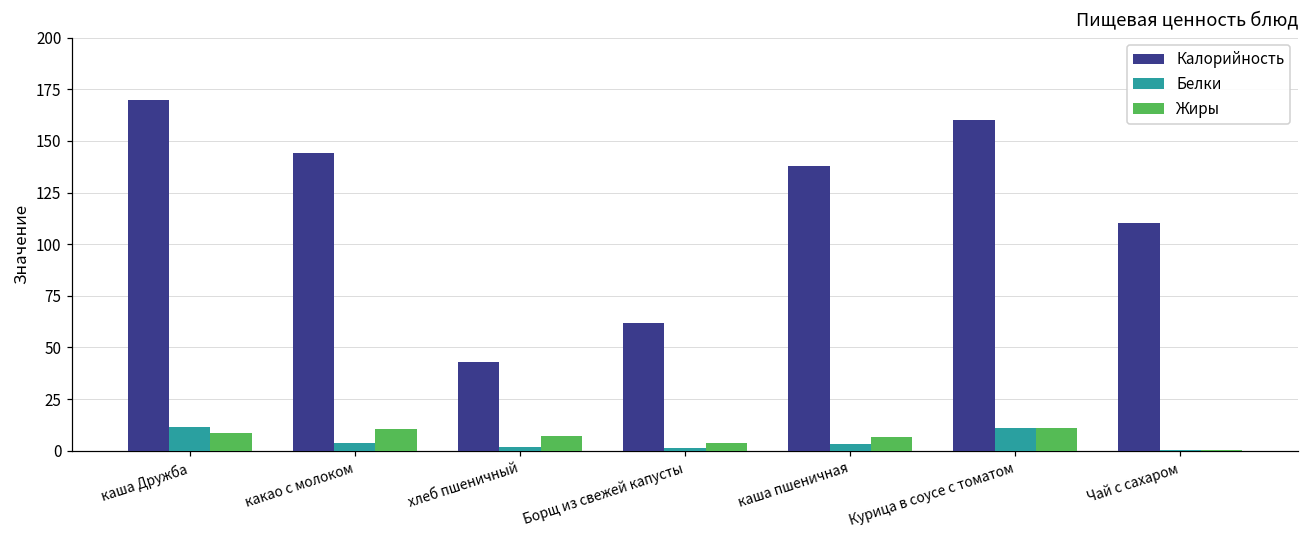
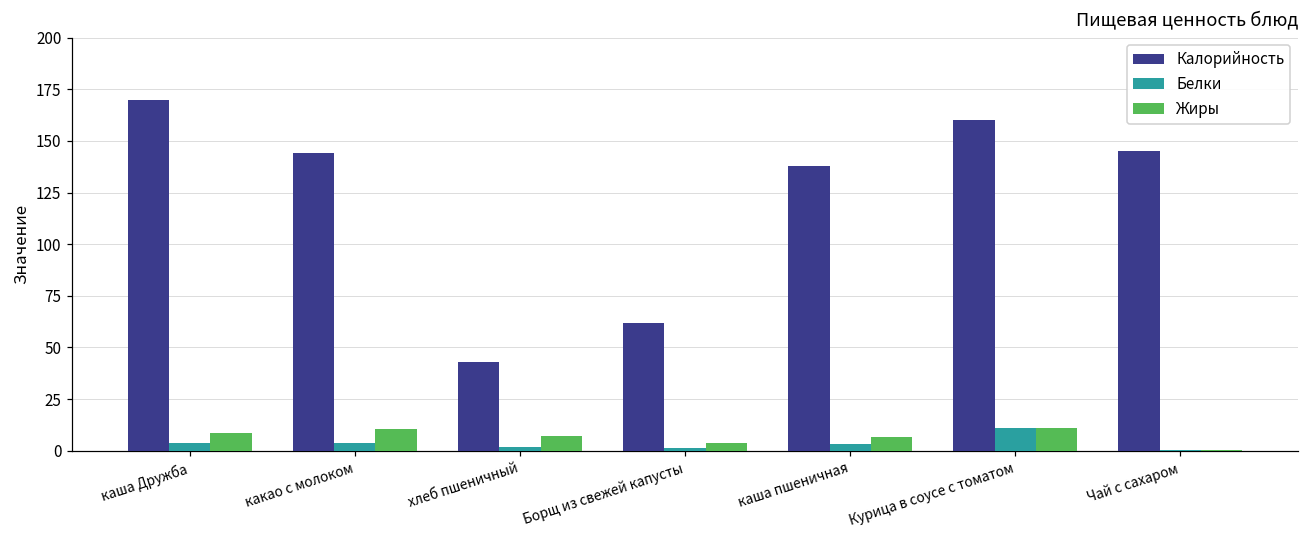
  {
    "Калорийность": {
      "каша Дружба": 170,
      "какао с молоком": 144,
      "хлеб пшеничный": 43,
      "Борщ из свежей капусты": 62,
      "каша пшеничная": 138,
      "Курица в соусе с томатом": 160,
-     "Чай с сахаром": 110
+     "Чай с сахаром": 145
    },
    "Белки": {
-     "каша Дружба": 11,
+     "каша Дружба": 4,
      "какао с молоком": 4,
      "хлеб пшеничный": 2,
      "каша пшеничная": 3,
      "Курица в соусе с томатом": 11
    },
    "Жиры": {
      "каша Дружба": 9,
      "какао с молоком": 11,
      "хлеб пшеничный": 7,
      "Борщ из свежей капусты": 4,
      "каша пшеничная": 7,
      "Курица в соусе с томатом": 11
    }
  }
